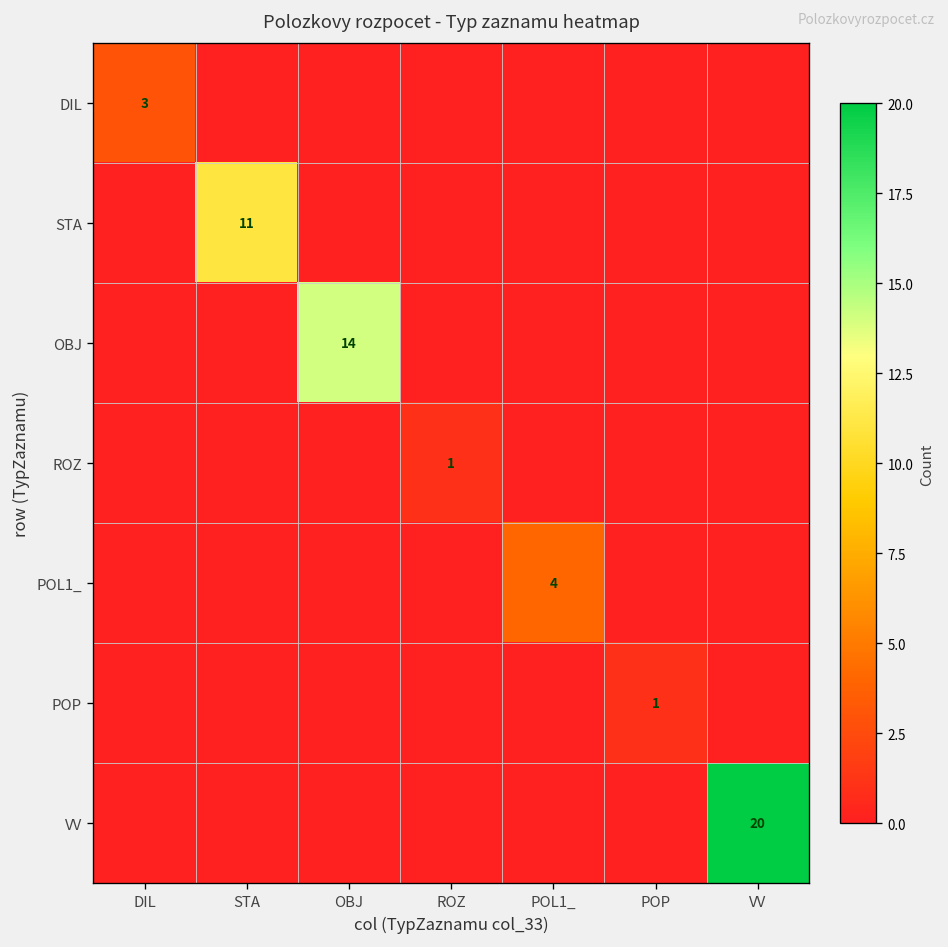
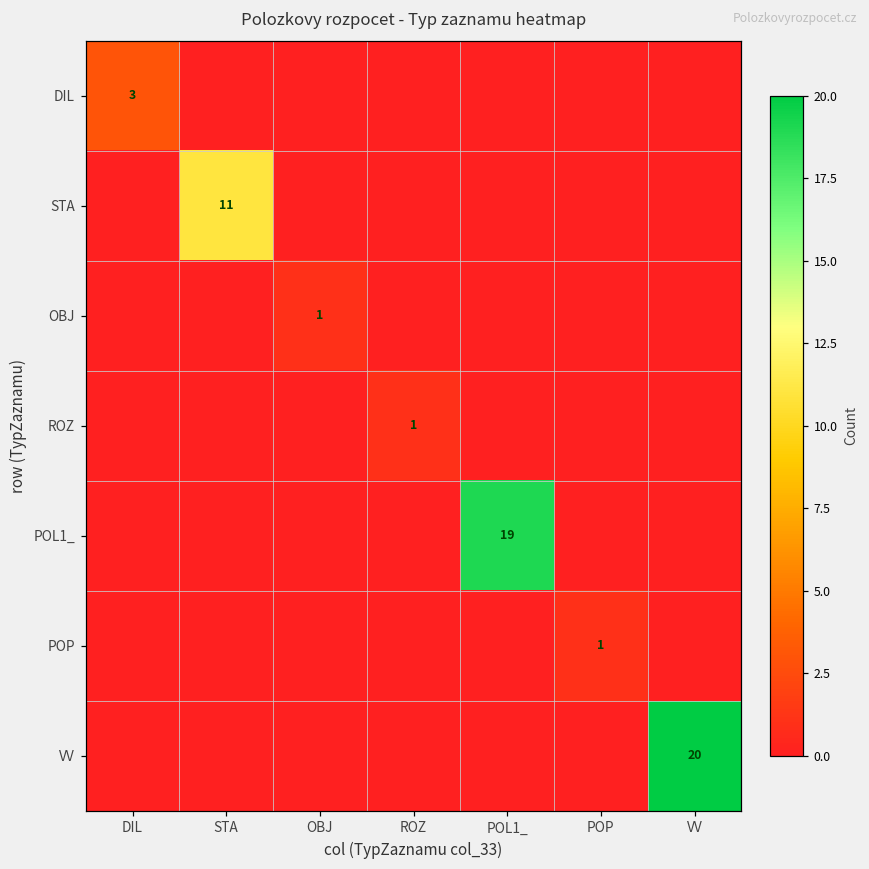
  {
    "DIL": {
      "DIL": 3
    },
    "STA": {
      "STA": 11
    },
    "OBJ": {
-     "OBJ": 14
+     "OBJ": 1
    },
    "ROZ": {
      "ROZ": 1
    },
    "POL1_": {
-     "POL1_": 4
+     "POL1_": 19
    },
    "POP": {
      "POP": 1
    },
    "VV": {
      "VV": 20
    }
  }
